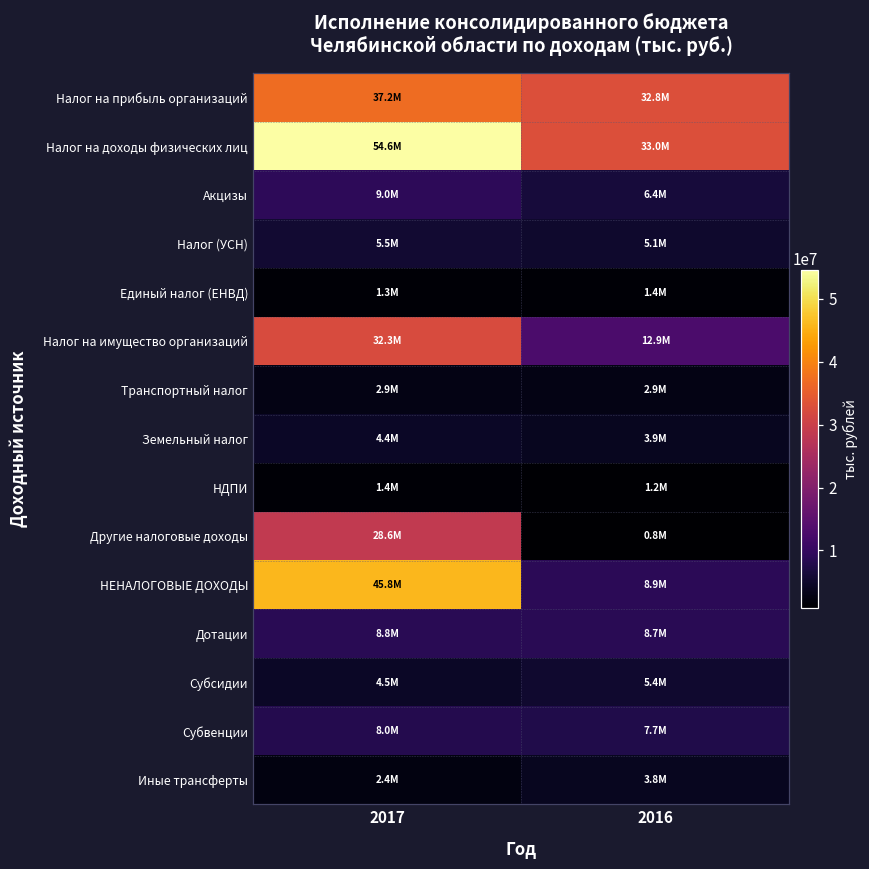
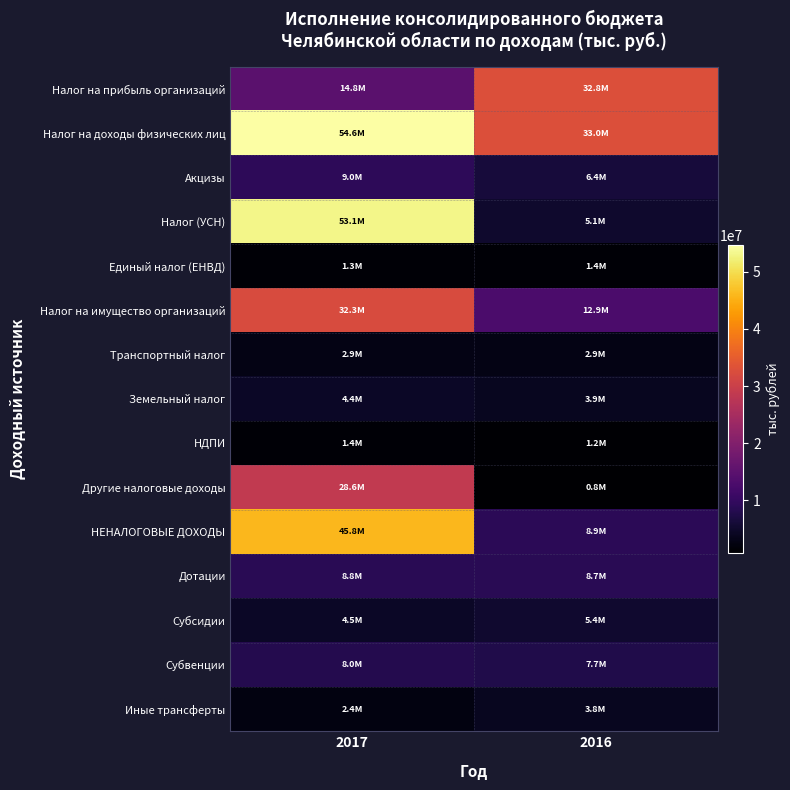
  {
    "Налог на прибыль организаций": {
-     "2017": "37.2M",
+     "2017": "14.8M",
      "2016": "32.8M"
    },
    "Налог на доходы физических лиц": {
      "2017": "54.6M",
      "2016": "33.0M"
    },
    "Акцизы": {
      "2017": "9.0M",
      "2016": "6.4M"
    },
    "Налог (УСН)": {
-     "2017": "5.5M",
+     "2017": "53.1M",
      "2016": "5.1M"
    },
    "Единый налог (ЕНВД)": {
      "2017": "1.3M",
      "2016": "1.4M"
    },
    "Налог на имущество организаций": {
      "2017": "32.3M",
      "2016": "12.9M"
    },
    "Транспортный налог": {
      "2017": "2.9M",
      "2016": "2.9M"
    },
    "Земельный налог": {
      "2017": "4.4M",
      "2016": "3.9M"
    },
    "НДПИ": {
      "2017": "1.4M",
      "2016": "1.2M"
    },
    "Другие налоговые доходы": {
      "2017": "28.6M",
      "2016": "0.8M"
    },
    "НЕНАЛОГОВЫЕ ДОХОДЫ": {
      "2017": "45.8M",
      "2016": "8.9M"
    },
    "Дотации": {
      "2017": "8.8M",
      "2016": "8.7M"
    },
    "Субсидии": {
      "2017": "4.5M",
      "2016": "5.4M"
    },
    "Субвенции": {
      "2017": "8.0M",
      "2016": "7.7M"
    },
    "Иные трансферты": {
      "2017": "2.4M",
      "2016": "3.8M"
    }
  }
